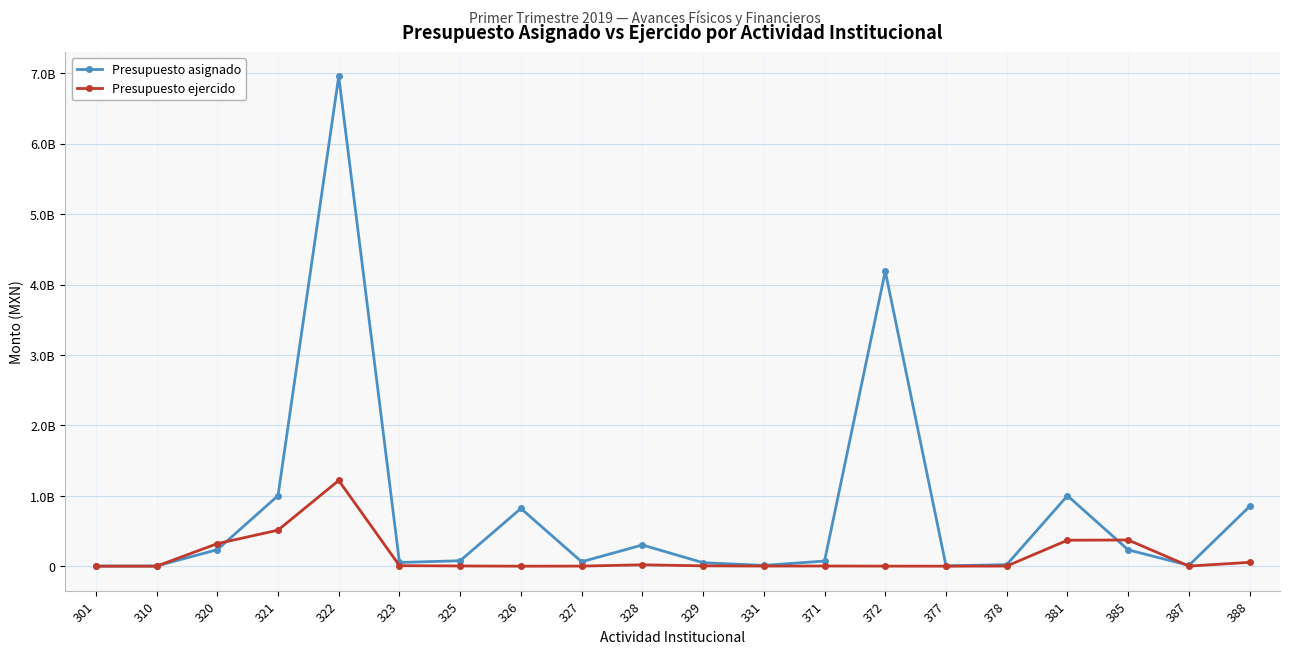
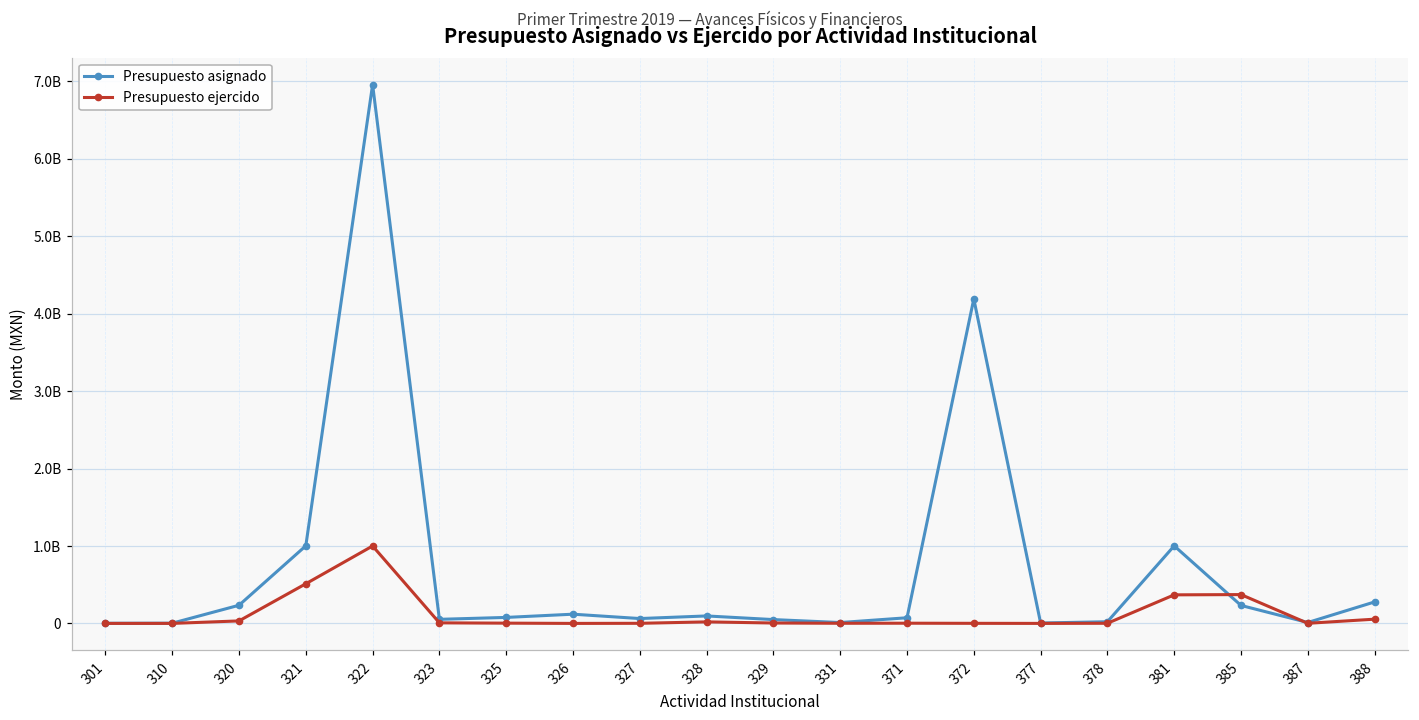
  {
    "Presupuesto asignado": {
      "320": 200000000,
      "321": 1000000000,
      "322": 7000000000,
      "323": 100000000,
      "325": 100000000,
-     "326": 800000000,
+     "326": 100000000,
      "327": 100000000,
-     "328": 300000000,
+     "328": 100000000,
      "329": 0,
      "371": 100000000,
      "372": 4200000000,
      "381": 1000000000,
      "385": 200000000,
-     "388": 800000000
+     "388": 300000000
    },
    "Presupuesto ejercido": {
-     "320": 300000000,
+     "320": 0,
      "321": 500000000,
-     "322": 1200000000,
+     "322": 1000000000,
      "323": 0,
      "325": 0,
      "326": 0,
      "327": 0,
      "328": 0,
      "329": 0,
      "371": 0,
      "372": 0,
      "381": 400000000,
      "385": 400000000,
      "388": 100000000
    }
  }
